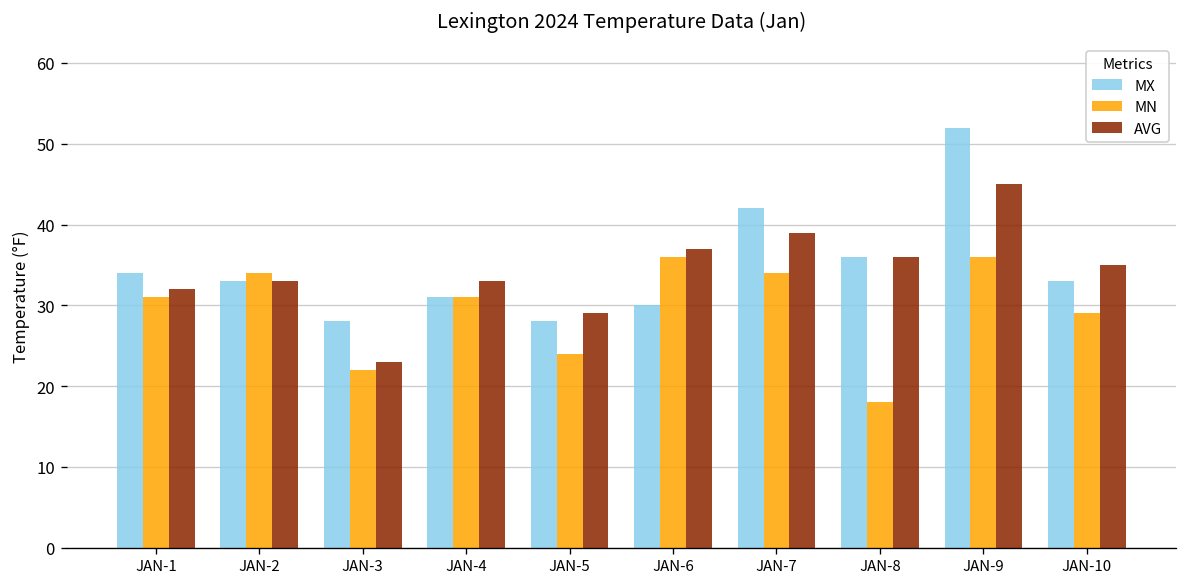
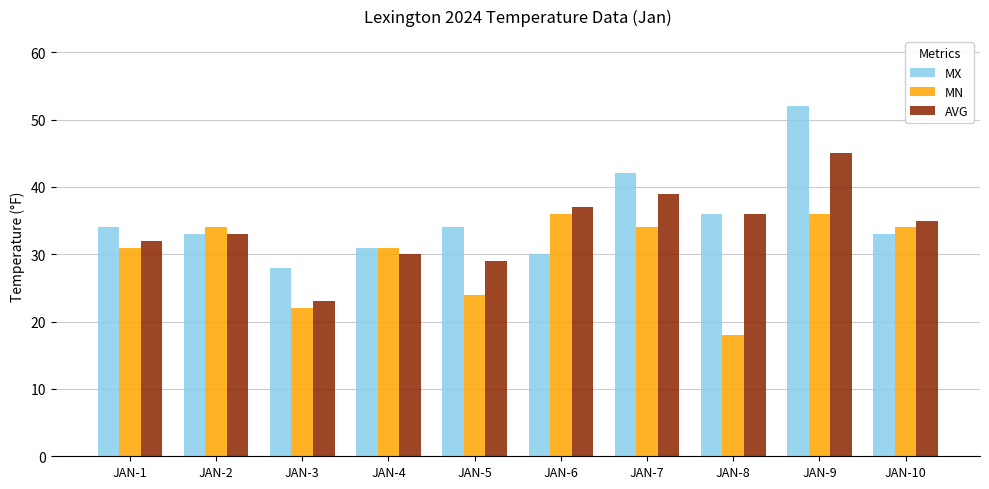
  {
    "MX": {
      "JAN-1": 34,
      "JAN-2": 33,
      "JAN-3": 28,
      "JAN-4": 31,
-     "JAN-5": 28,
+     "JAN-5": 34,
      "JAN-6": 30,
      "JAN-7": 42,
      "JAN-8": 36,
      "JAN-9": 52,
      "JAN-10": 33
    },
    "MN": {
      "JAN-1": 31,
      "JAN-2": 34,
      "JAN-3": 22,
      "JAN-4": 31,
      "JAN-5": 24,
      "JAN-6": 36,
      "JAN-7": 34,
      "JAN-8": 18,
      "JAN-9": 36,
-     "JAN-10": 29
+     "JAN-10": 34
    },
    "AVG": {
      "JAN-1": 32,
      "JAN-2": 33,
      "JAN-3": 23,
-     "JAN-4": 33,
+     "JAN-4": 30,
      "JAN-5": 29,
      "JAN-6": 37,
      "JAN-7": 39,
      "JAN-8": 36,
      "JAN-9": 45,
      "JAN-10": 35
    }
  }
